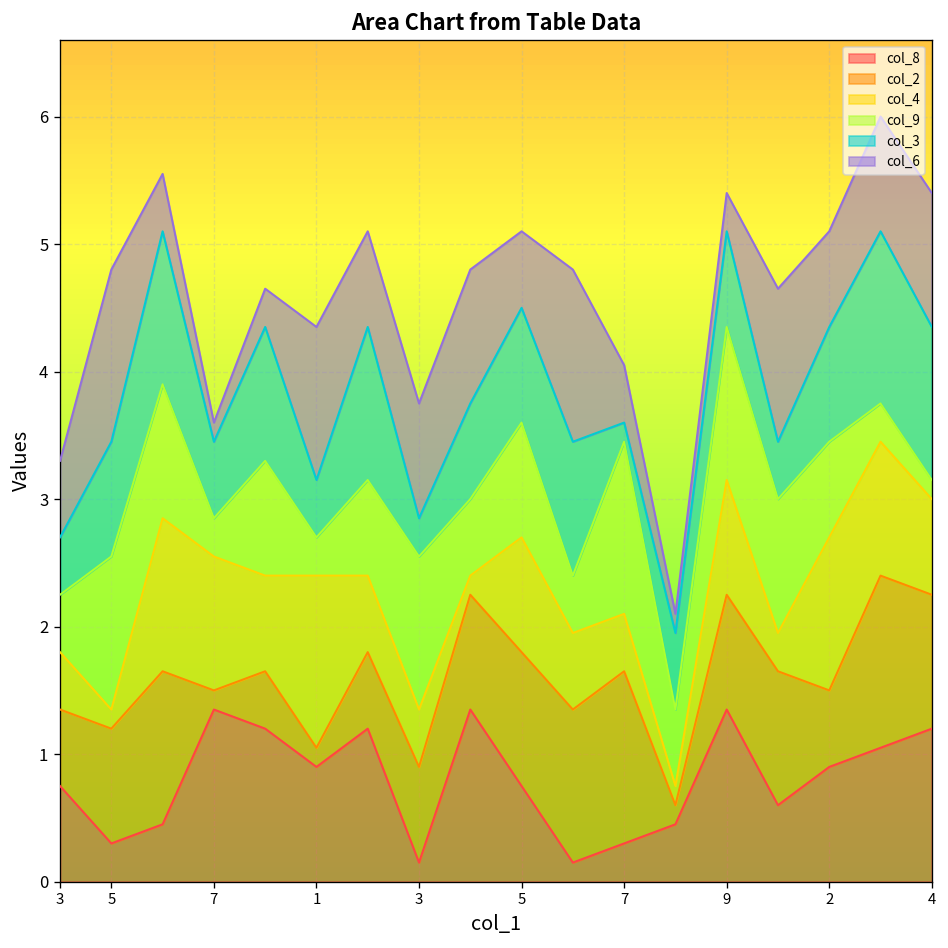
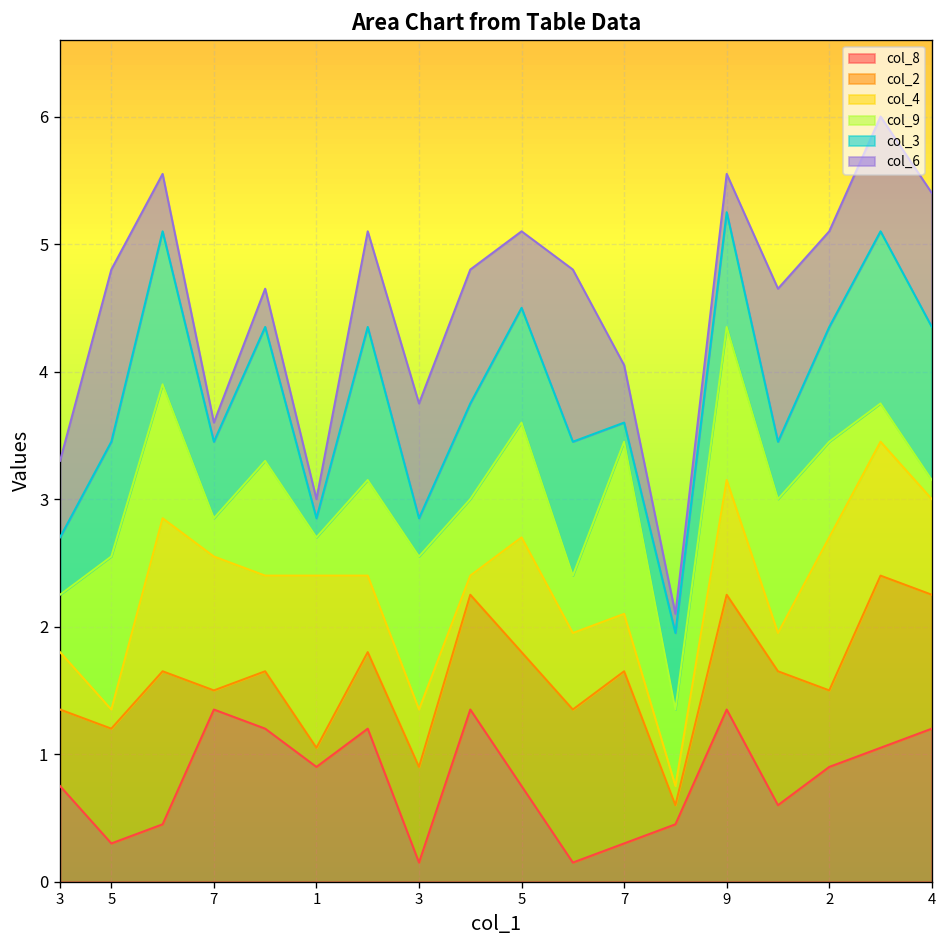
  {
    "col_8": {
      "1": 0.90,
      "9": 1.35
    },
    "col_2": {
      "1": 0.15,
      "9": 0.90
    },
    "col_4": {
      "1": 1.35,
      "9": 0.90
    },
    "col_9": {
      "1": 0.30,
      "9": 1.20
    },
    "col_3": {
-     "1": 0.45,
-     "9": 0.75
+     "1": 0.15,
+     "9": 0.90
    },
    "col_6": {
-     "1": 1.20,
+     "1": 0.15,
      "9": 0.30
    }
  }
